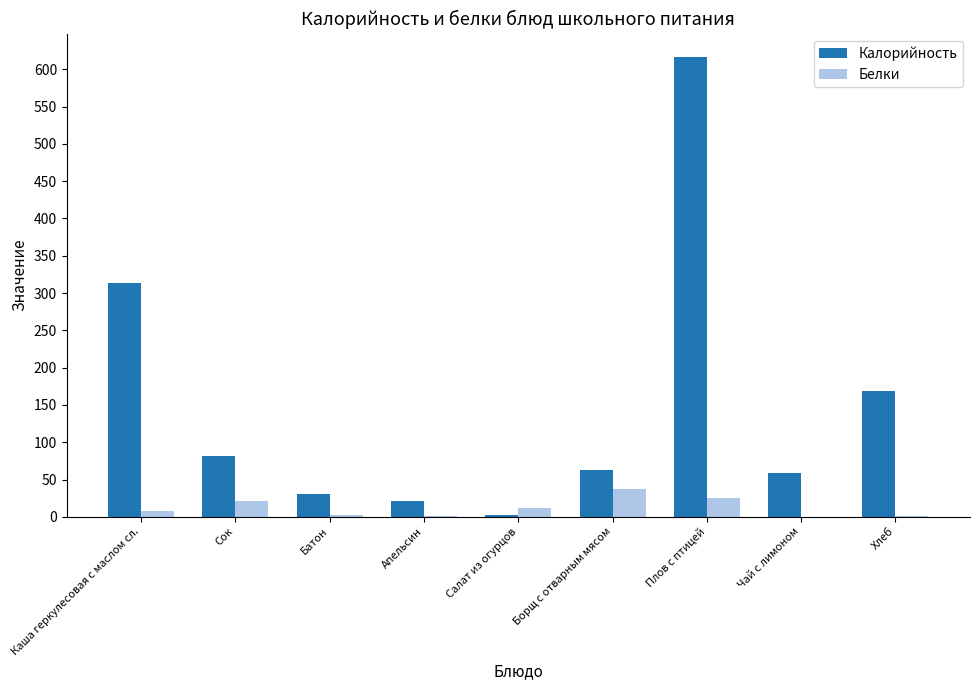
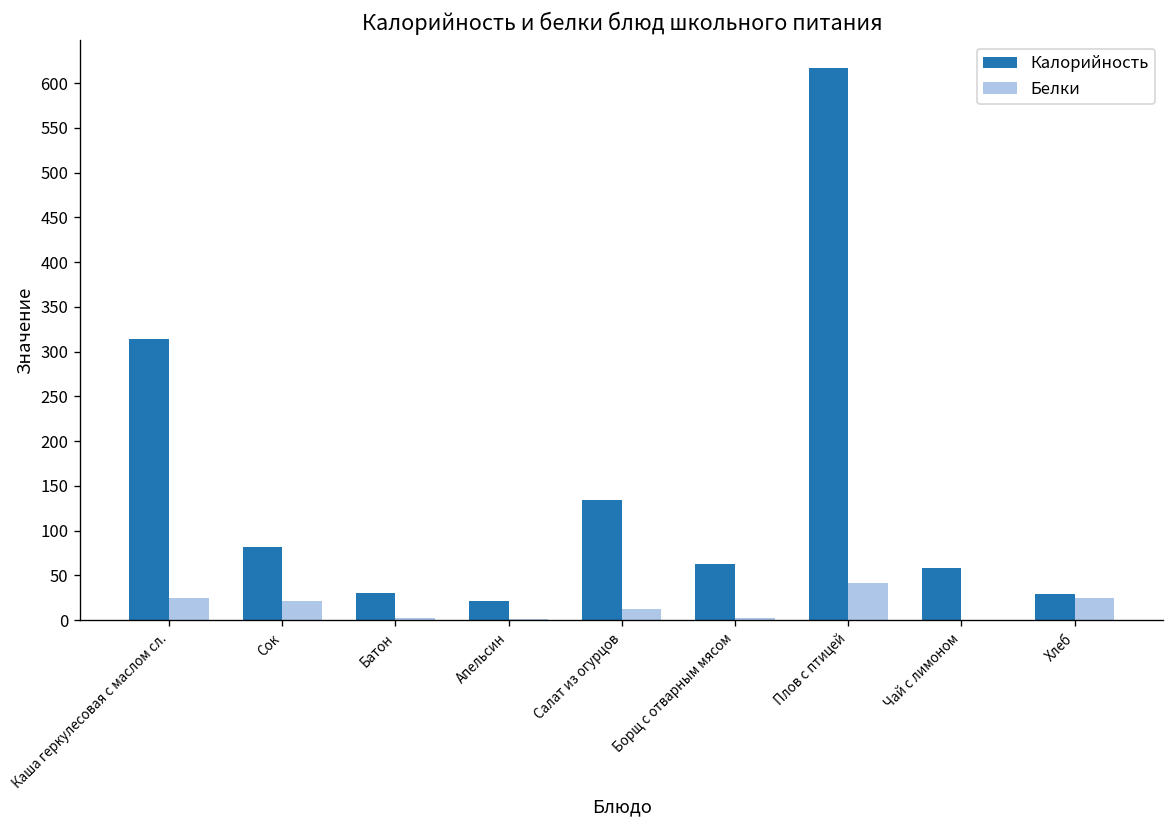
  {
    "Калорийность": {
      "Каша геркулесовая с маслом сл.": 310,
      "Сок": 80,
      "Батон": 30,
      "Апельсин": 20,
-     "Салат из огурцов": 0,
+     "Салат из огурцов": 130,
      "Борщ с отварным мясом": 60,
      "Плов с птицей": 620,
      "Чай с лимоном": 60,
-     "Хлеб": 170
+     "Хлеб": 30
    },
    "Белки": {
-     "Каша геркулесовая с маслом сл.": 10,
+     "Каша геркулесовая с маслом сл.": 20,
      "Сок": 20,
      "Салат из огурцов": 10,
-     "Борщ с отварным мясом": 40,
-     "Плов с птицей": 30,
-     "Хлеб": 0
+     "Борщ с отварным мясом": 0,
+     "Плов с птицей": 40,
+     "Хлеб": 20
    }
  }
